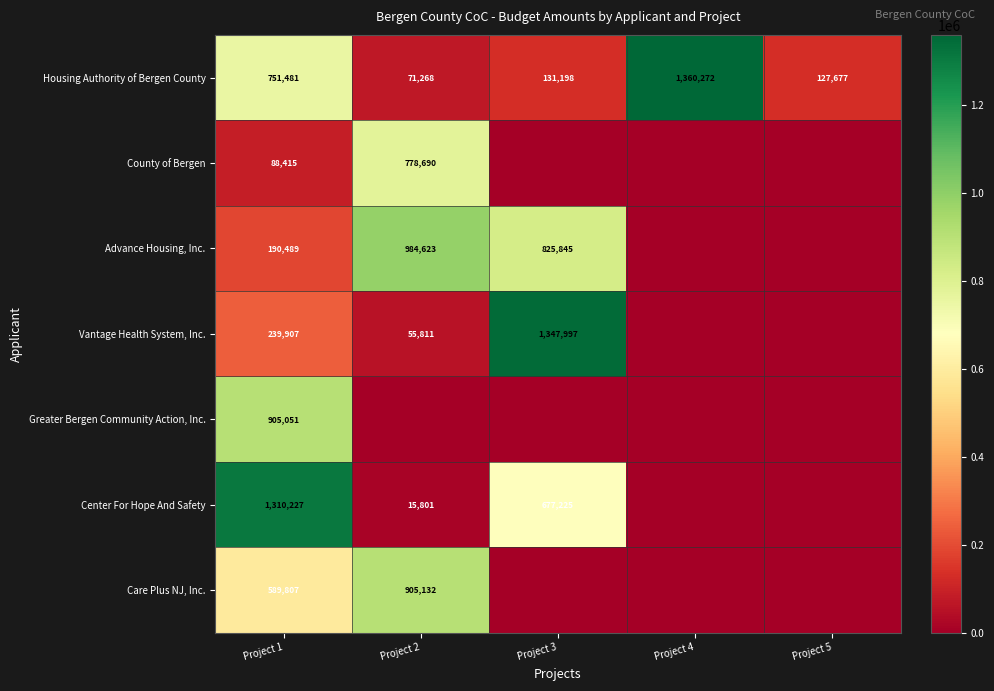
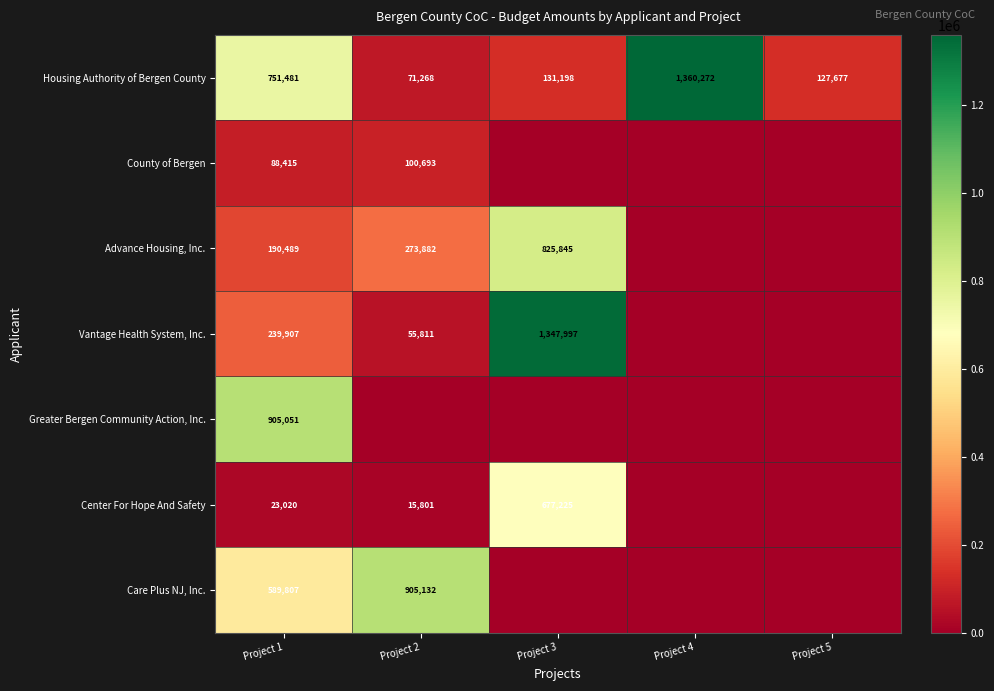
  {
    "Housing Authority of Bergen County": {
      "Project 1": "751,481",
      "Project 2": "71,268",
      "Project 3": "131,198",
      "Project 4": "1,360,272",
      "Project 5": "127,677"
    },
    "County of Bergen": {
      "Project 1": "88,415",
-     "Project 2": "778,690"
+     "Project 2": "100,693"
    },
    "Advance Housing, Inc.": {
      "Project 1": "190,489",
-     "Project 2": "984,623",
+     "Project 2": "273,882",
      "Project 3": "825,845"
    },
    "Vantage Health System, Inc.": {
      "Project 1": "239,907",
      "Project 2": "55,811",
      "Project 3": "1,347,997"
    },
    "Greater Bergen Community Action, Inc.": {
      "Project 1": "905,051"
    },
    "Center For Hope And Safety": {
-     "Project 1": "1,310,227",
+     "Project 1": "23,020",
      "Project 2": "15,801",
      "Project 3": "677,225"
    },
    "Care Plus NJ, Inc.": {
      "Project 1": "589,807",
      "Project 2": "905,132"
    }
  }
